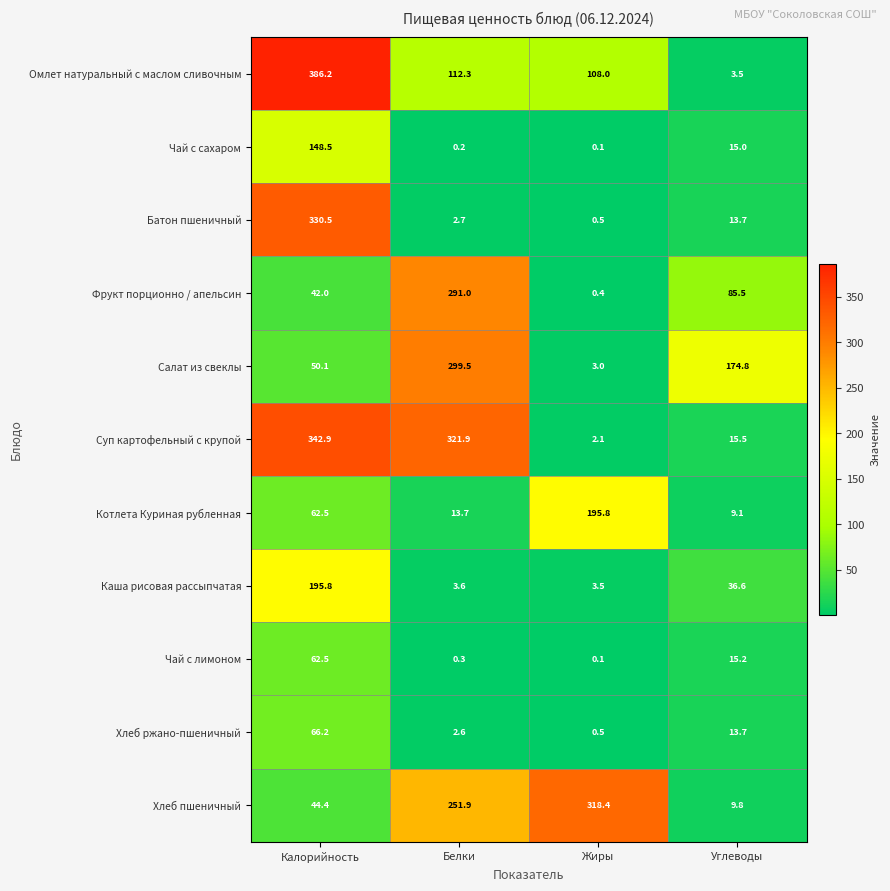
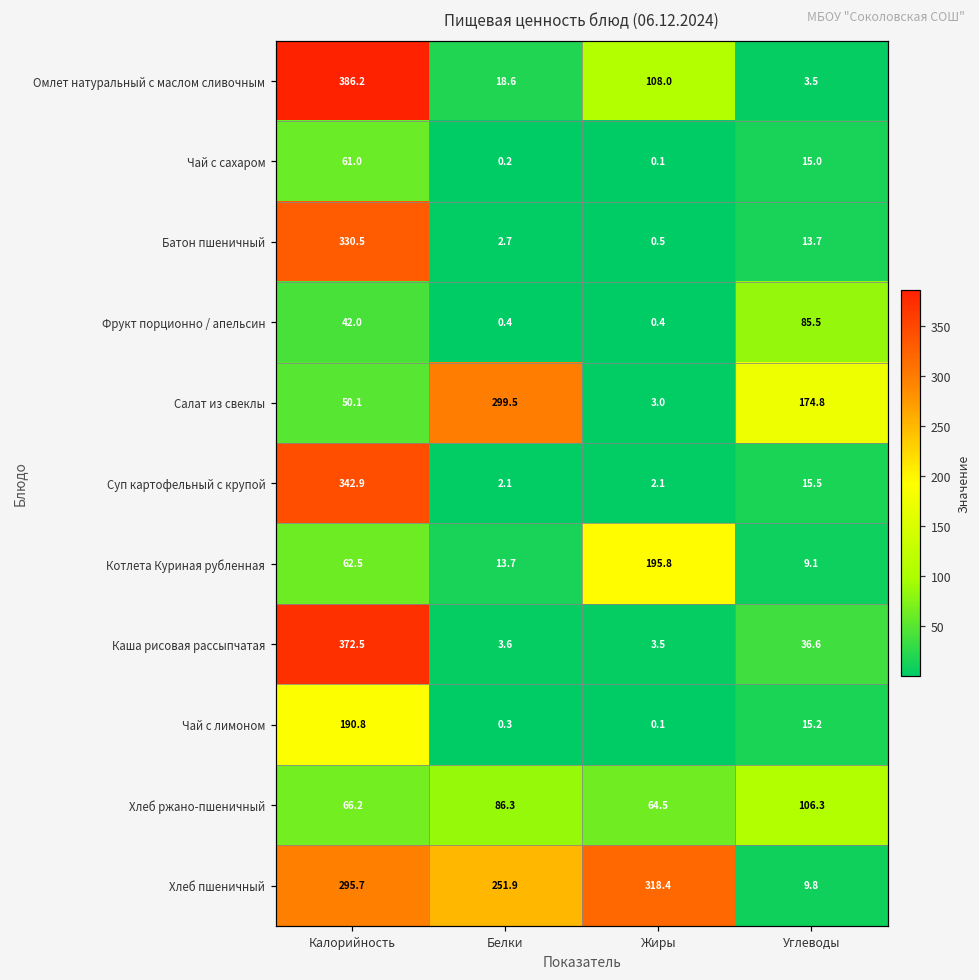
  {
    "Омлет натуральный с маслом сливочным": {
      "Калорийность": 386.2,
-     "Белки": 112.3,
+     "Белки": 18.6,
      "Жиры": 108.0,
      "Углеводы": 3.5
    },
    "Чай с сахаром": {
-     "Калорийность": 148.5,
+     "Калорийность": 61.0,
      "Белки": 0.2,
      "Жиры": 0.1,
      "Углеводы": 15.0
    },
    "Батон пшеничный": {
      "Калорийность": 330.5,
      "Белки": 2.7,
      "Жиры": 0.5,
      "Углеводы": 13.7
    },
    "Фрукт порционно / апельсин": {
      "Калорийность": 42.0,
-     "Белки": 291.0,
+     "Белки": 0.4,
      "Жиры": 0.4,
      "Углеводы": 85.5
    },
    "Салат из свеклы": {
      "Калорийность": 50.1,
      "Белки": 299.5,
      "Жиры": 3.0,
      "Углеводы": 174.8
    },
    "Суп картофельный с крупой": {
      "Калорийность": 342.9,
-     "Белки": 321.9,
+     "Белки": 2.1,
      "Жиры": 2.1,
      "Углеводы": 15.5
    },
    "Котлета Куриная рубленная": {
      "Калорийность": 62.5,
      "Белки": 13.7,
      "Жиры": 195.8,
      "Углеводы": 9.1
    },
    "Каша рисовая рассыпчатая": {
-     "Калорийность": 195.8,
+     "Калорийность": 372.5,
      "Белки": 3.6,
      "Жиры": 3.5,
      "Углеводы": 36.6
    },
    "Чай с лимоном": {
-     "Калорийность": 62.5,
+     "Калорийность": 190.8,
      "Белки": 0.3,
      "Жиры": 0.1,
      "Углеводы": 15.2
    },
    "Хлеб ржано-пшеничный": {
      "Калорийность": 66.2,
-     "Белки": 2.6,
-     "Жиры": 0.5,
-     "Углеводы": 13.7
+     "Белки": 86.3,
+     "Жиры": 64.5,
+     "Углеводы": 106.3
    },
    "Хлеб пшеничный": {
-     "Калорийность": 44.4,
+     "Калорийность": 295.7,
      "Белки": 251.9,
      "Жиры": 318.4,
      "Углеводы": 9.8
    }
  }
